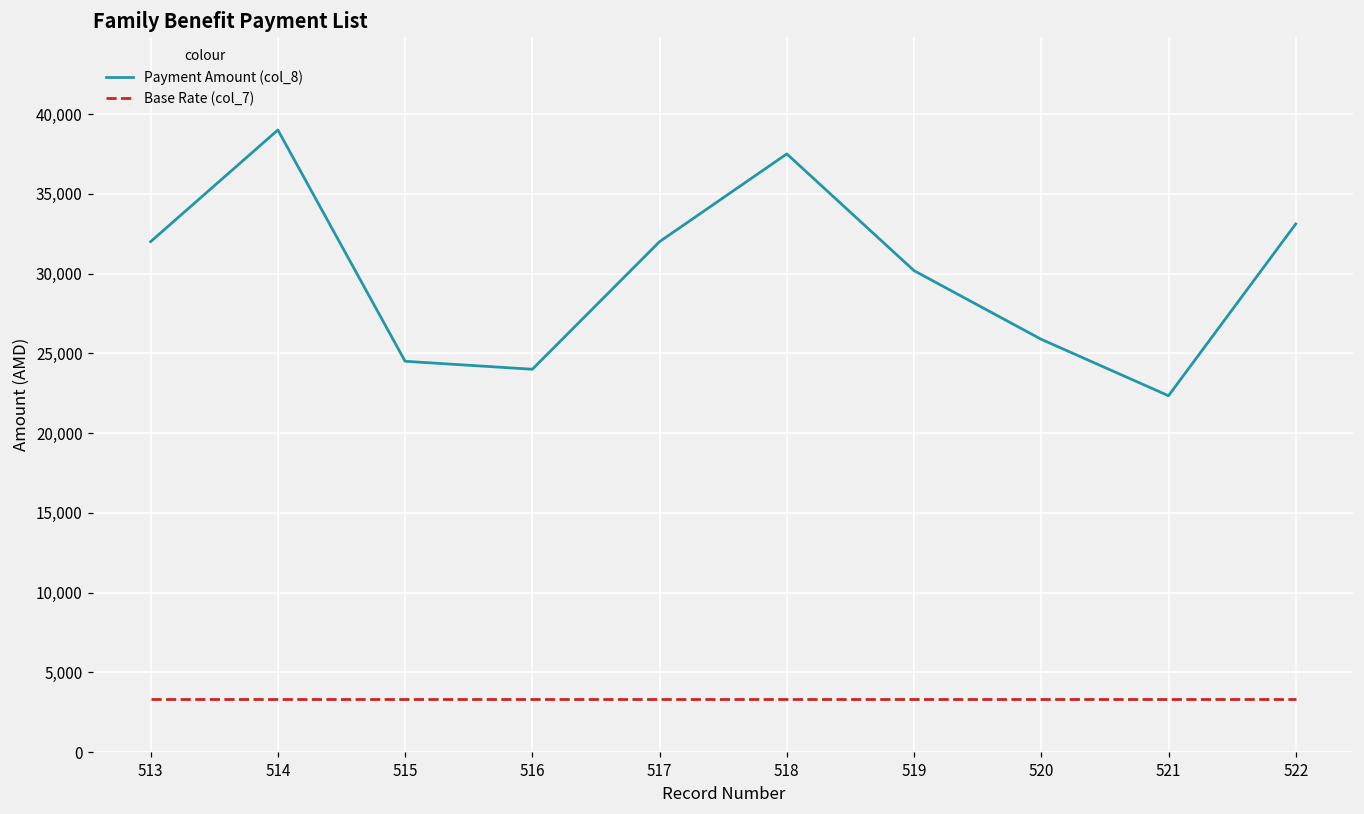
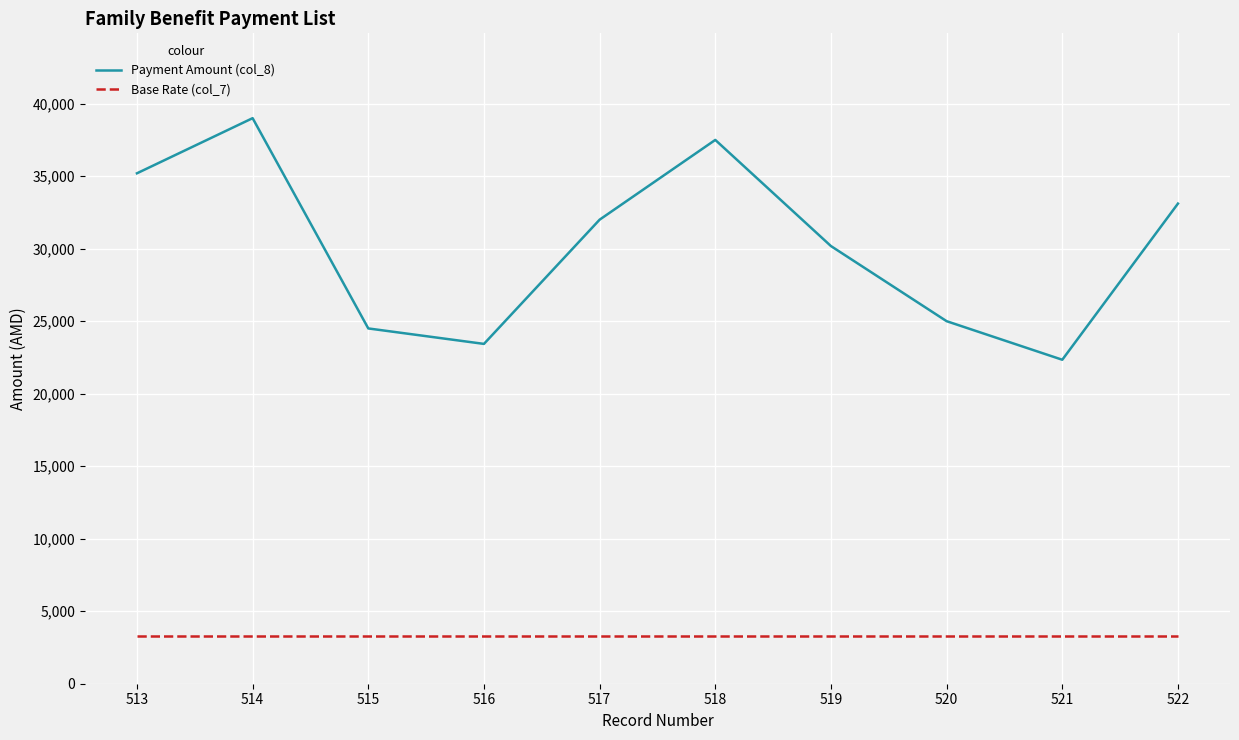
  {
    "Payment Amount (col_8)": {
-     "513": "32,000",
+     "513": "35,200",
      "514": "39,000",
      "515": "24,500",
-     "516": "24,000",
+     "516": "23,400",
      "517": "32,000",
      "518": "37,500",
      "519": "30,200",
-     "520": "25,900",
+     "520": "25,000",
      "521": "22,300",
      "522": "33,100"
    },
    "Base Rate (col_7)": {
      "513": "3,300",
      "514": "3,300",
      "515": "3,300",
      "516": "3,300",
      "517": "3,300",
      "518": "3,300",
      "519": "3,300",
      "520": "3,300",
      "521": "3,300",
      "522": "3,300"
    }
  }
